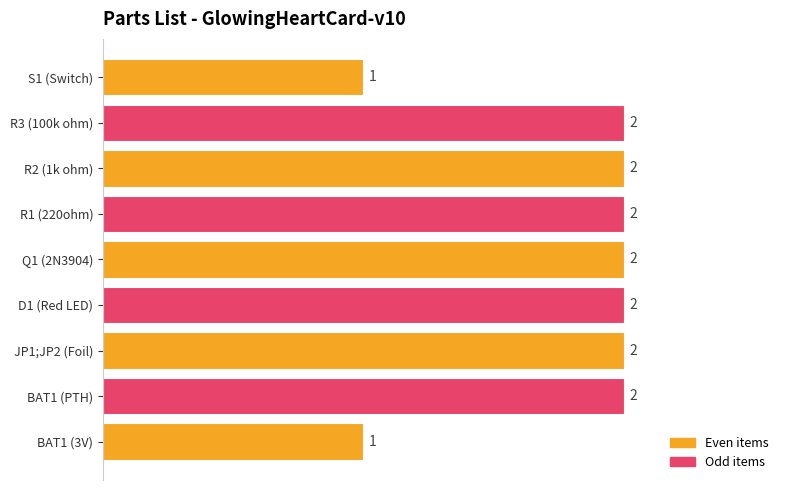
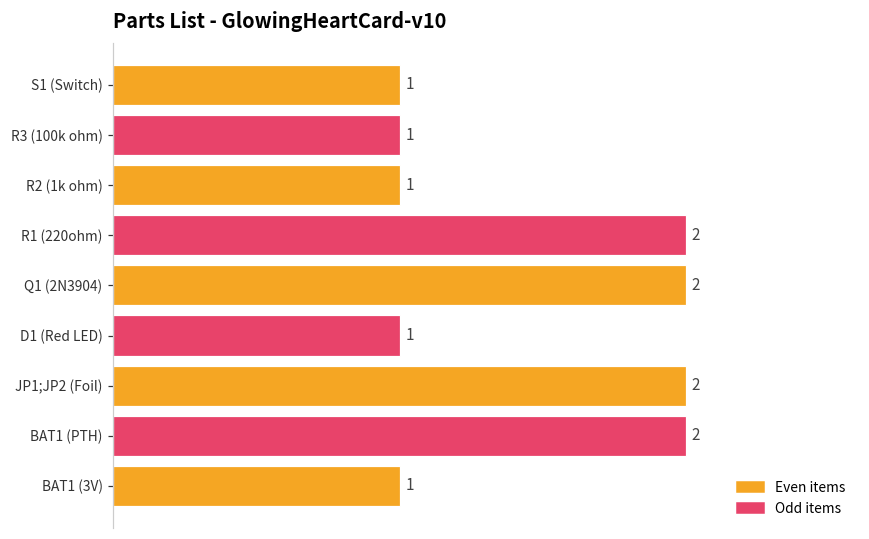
  {
    "S1 (Switch)": 1,
-   "R3 (100k ohm)": 2,
-   "R2 (1k ohm)": 2,
+   "R3 (100k ohm)": 1,
+   "R2 (1k ohm)": 1,
    "R1 (220ohm)": 2,
    "Q1 (2N3904)": 2,
-   "D1 (Red LED)": 2,
+   "D1 (Red LED)": 1,
    "JP1;JP2 (Foil)": 2,
    "BAT1 (PTH)": 2,
    "BAT1 (3V)": 1
  }
